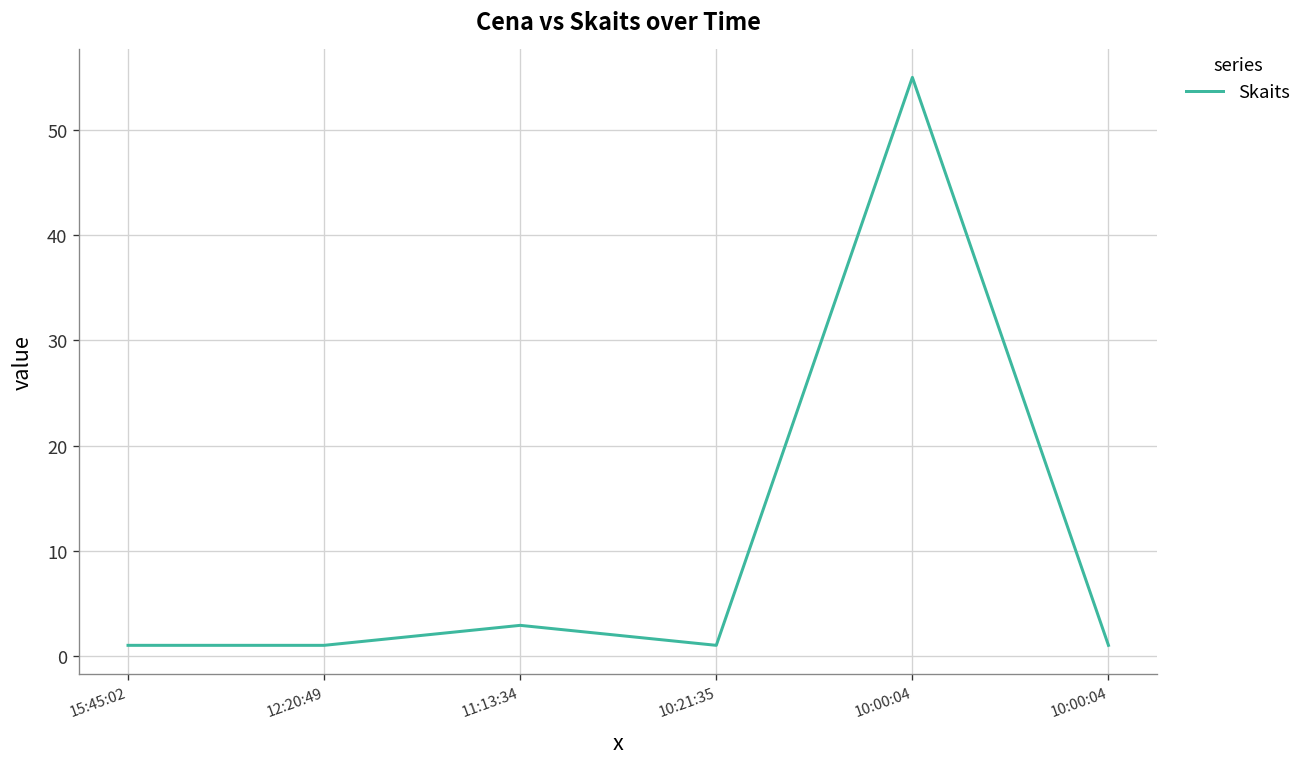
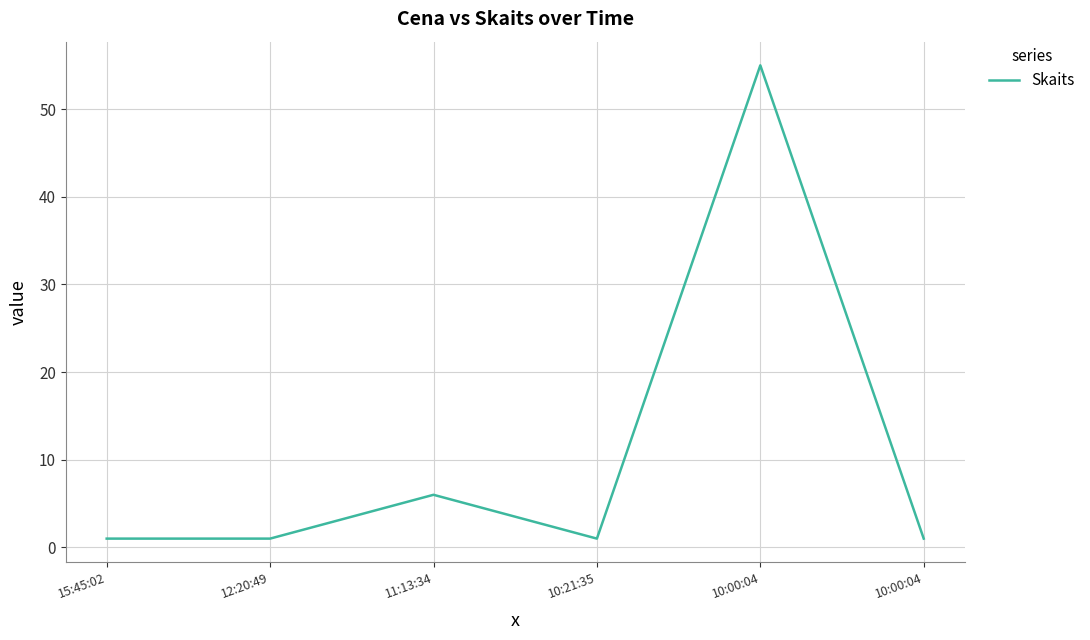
  {
    "15:45:02": 1,
    "12:20:49": 1,
-   "11:13:34": 3,
+   "11:13:34": 6,
    "10:21:35": 1
  }
